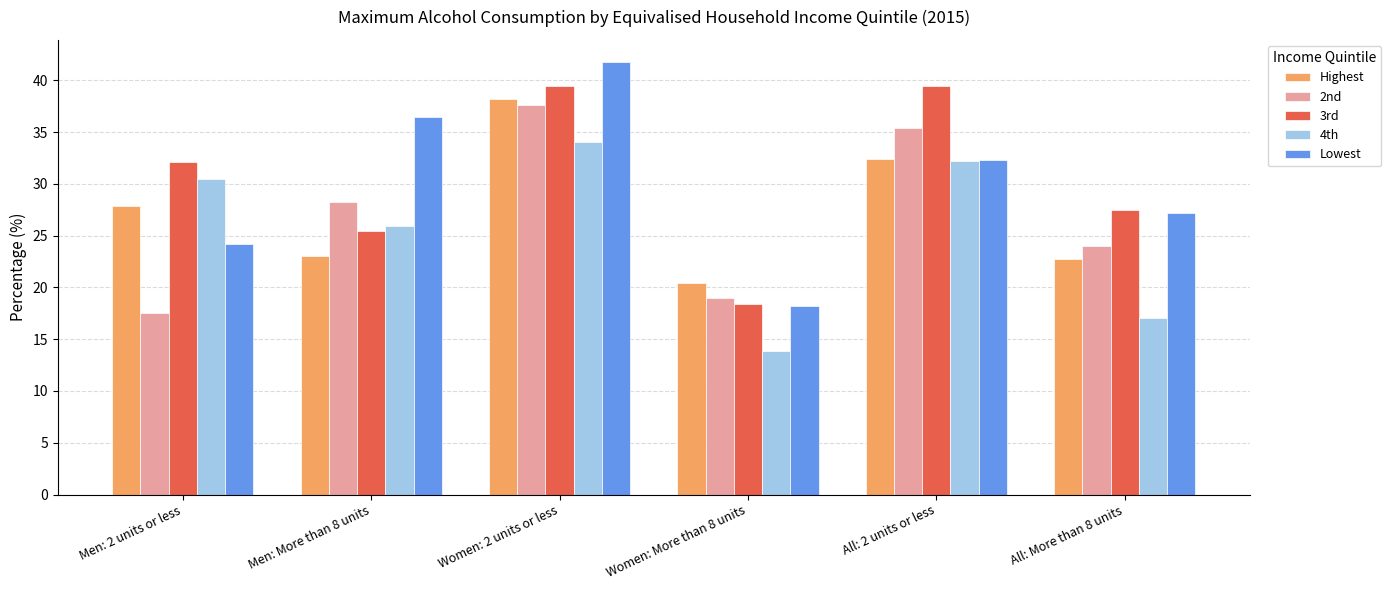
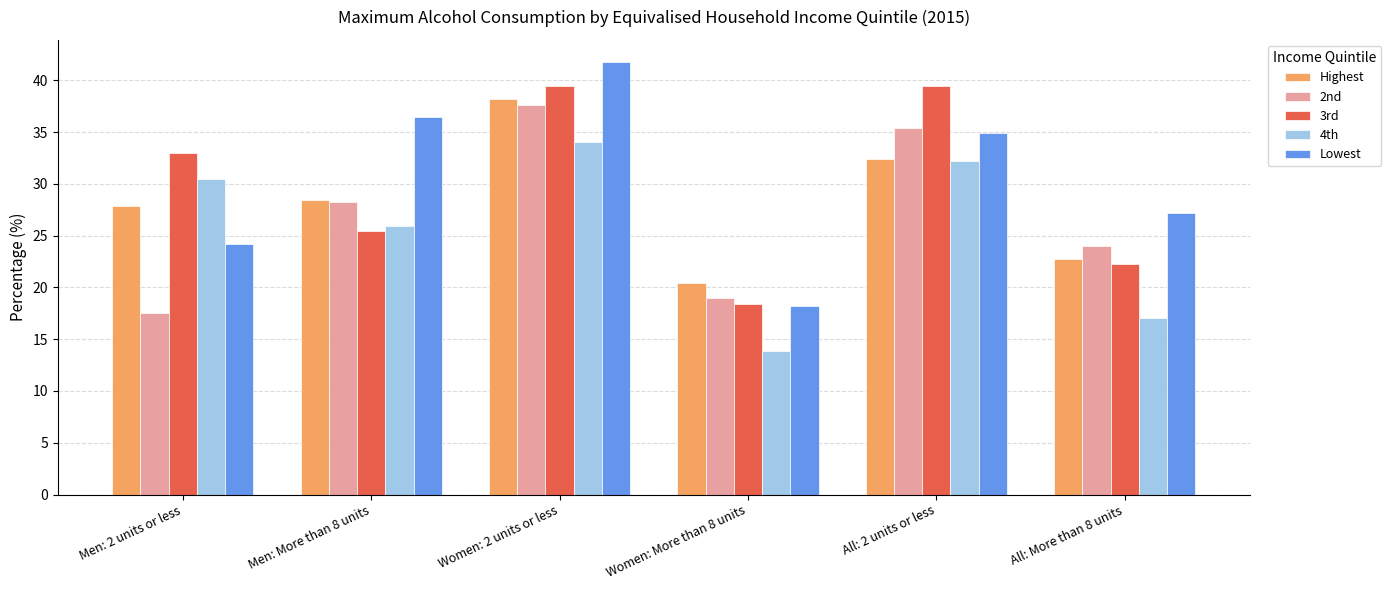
  {
    "Highest": {
      "Men: 2 units or less": 27.9,
-     "Men: More than 8 units": 23.1,
+     "Men: More than 8 units": 28.5,
      "Women: 2 units or less": 38.2,
      "Women: More than 8 units": 20.5,
      "All: 2 units or less": 32.4,
      "All: More than 8 units": 22.7
    },
    "2nd": {
      "Men: 2 units or less": 17.5,
      "Men: More than 8 units": 28.3,
      "Women: 2 units or less": 37.6,
      "Women: More than 8 units": 19.0,
      "All: 2 units or less": 35.5,
      "All: More than 8 units": 24.0
    },
    "3rd": {
-     "Men: 2 units or less": 32.1,
+     "Men: 2 units or less": 32.9,
      "Men: More than 8 units": 25.4,
      "Women: 2 units or less": 39.5,
      "Women: More than 8 units": 18.4,
      "All: 2 units or less": 39.4,
-     "All: More than 8 units": 27.5
+     "All: More than 8 units": 22.2
    },
    "4th": {
      "Men: 2 units or less": 30.5,
      "Men: More than 8 units": 25.9,
      "Women: 2 units or less": 34.1,
      "Women: More than 8 units": 13.9,
      "All: 2 units or less": 32.3,
      "All: More than 8 units": 17.1
    },
    "Lowest": {
      "Men: 2 units or less": 24.2,
      "Men: More than 8 units": 36.5,
      "Women: 2 units or less": 41.8,
      "Women: More than 8 units": 18.2,
-     "All: 2 units or less": 32.4,
+     "All: 2 units or less": 34.9,
      "All: More than 8 units": 27.1
    }
  }
